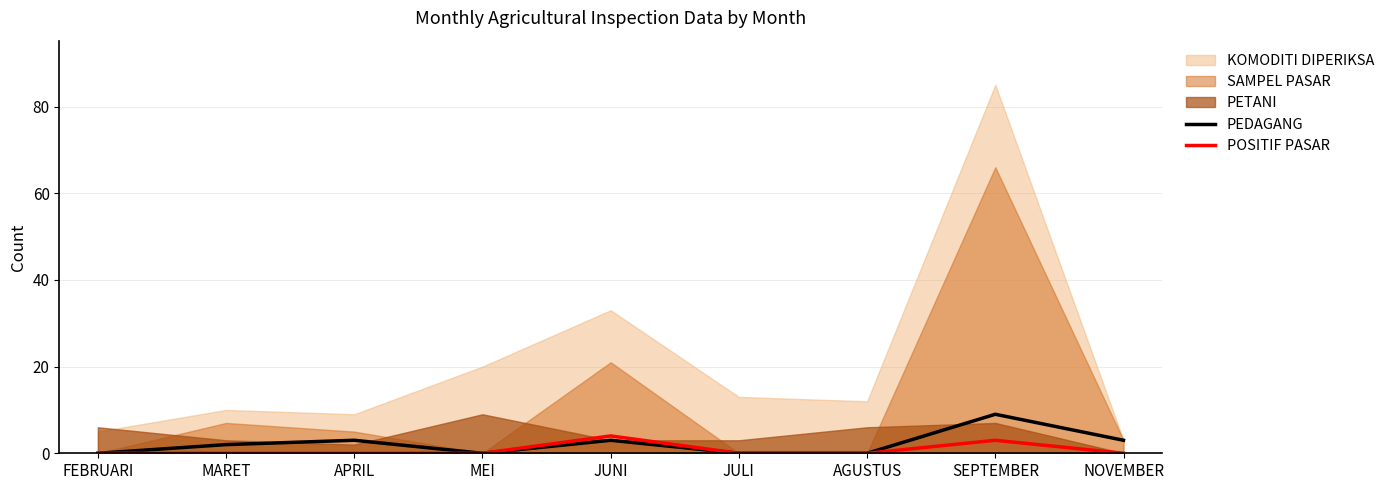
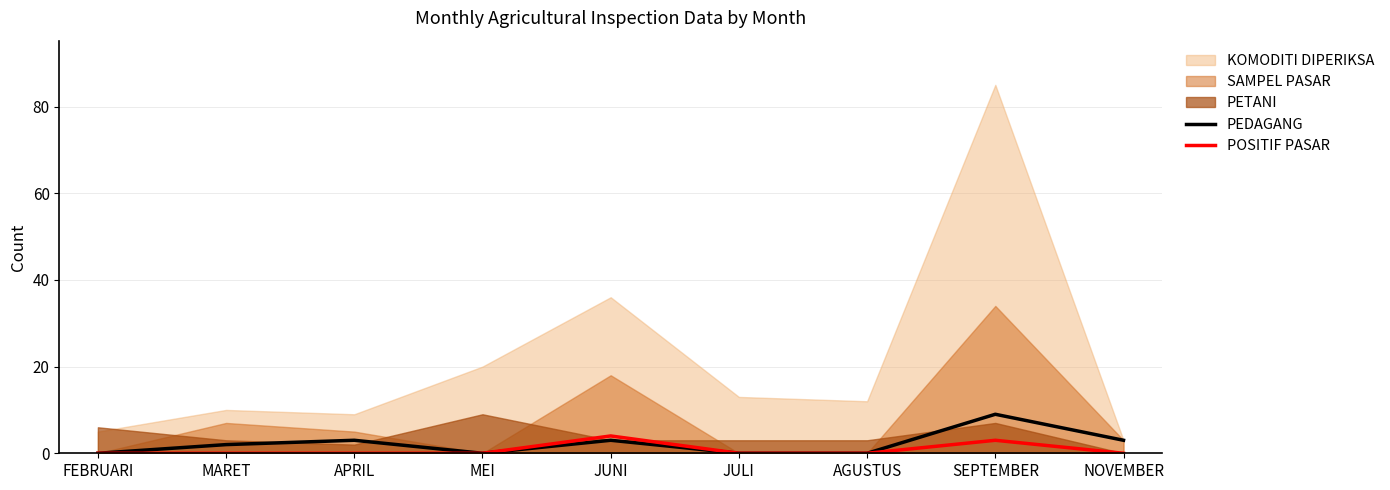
  {
    "KOMODITI DIPERIKSA": {
      "FEBRUARI": 5,
      "MARET": 10,
      "APRIL": 9,
      "MEI": 20,
-     "JUNI": 33,
+     "JUNI": 36,
      "JULI": 13,
      "AGUSTUS": 12,
      "SEPTEMBER": 85
    },
    "PEDAGANG": {
      "MARET": 2,
      "APRIL": 3,
      "SEPTEMBER": 9
    },
    "POSITIF PASAR": {
      "MARET": 0,
      "APRIL": 0,
      "JUNI": 4,
      "SEPTEMBER": 3
    },
    "SAMPEL PASAR": {
      "MARET": 7,
      "APRIL": 5,
-     "JUNI": 21,
-     "SEPTEMBER": 66
+     "JUNI": 18,
+     "SEPTEMBER": 34
    },
    "PETANI": {
      "FEBRUARI": 6,
      "MARET": 3,
      "APRIL": 2,
      "MEI": 9,
      "JULI": 3,
-     "AGUSTUS": 6,
+     "AGUSTUS": 3,
      "SEPTEMBER": 7
    }
  }
